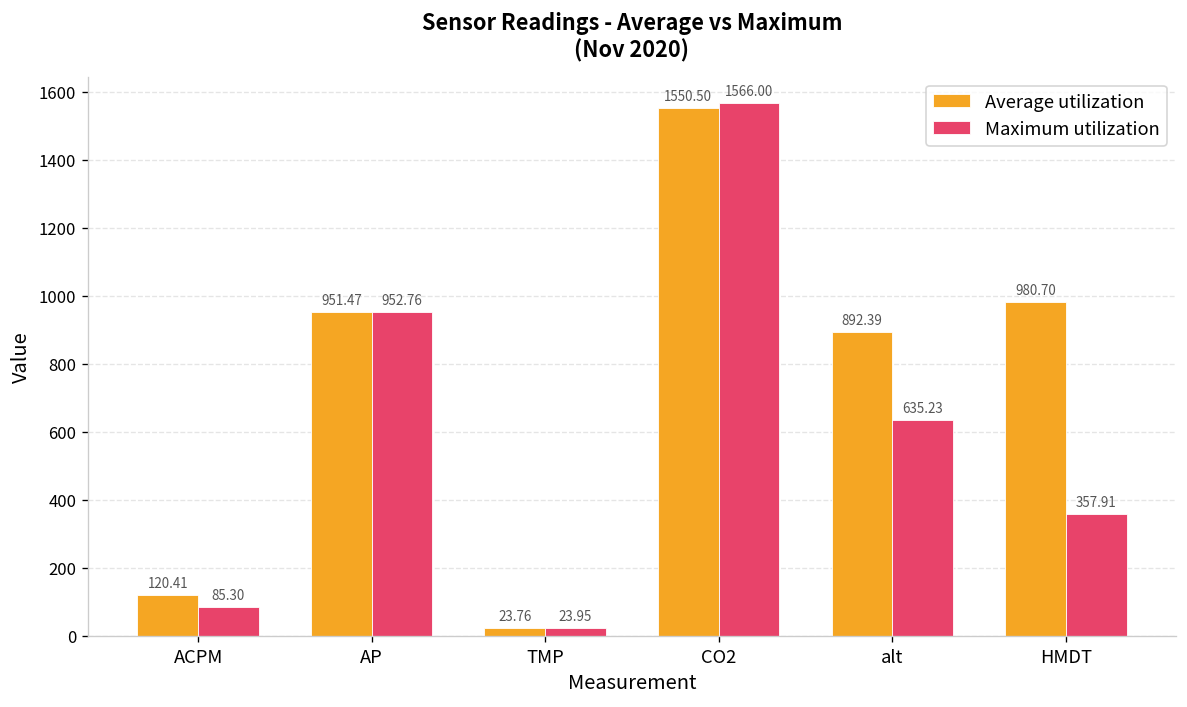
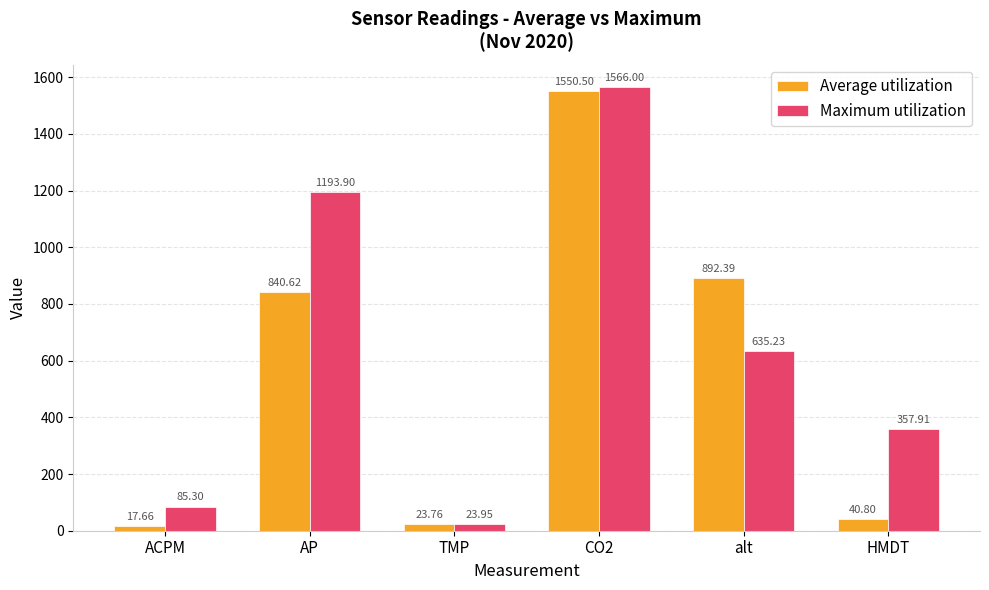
  {
    "Average utilization": {
-     "ACPM": 120.41,
-     "AP": 951.47,
+     "ACPM": 17.66,
+     "AP": 840.62,
      "TMP": 23.76,
      "CO2": 1550.50,
      "alt": 892.39,
-     "HMDT": 980.70
+     "HMDT": 40.80
    },
    "Maximum utilization": {
      "ACPM": 85.30,
-     "AP": 952.76,
+     "AP": 1193.90,
      "TMP": 23.95,
      "CO2": 1566.00,
      "alt": 635.23,
      "HMDT": 357.91
    }
  }
